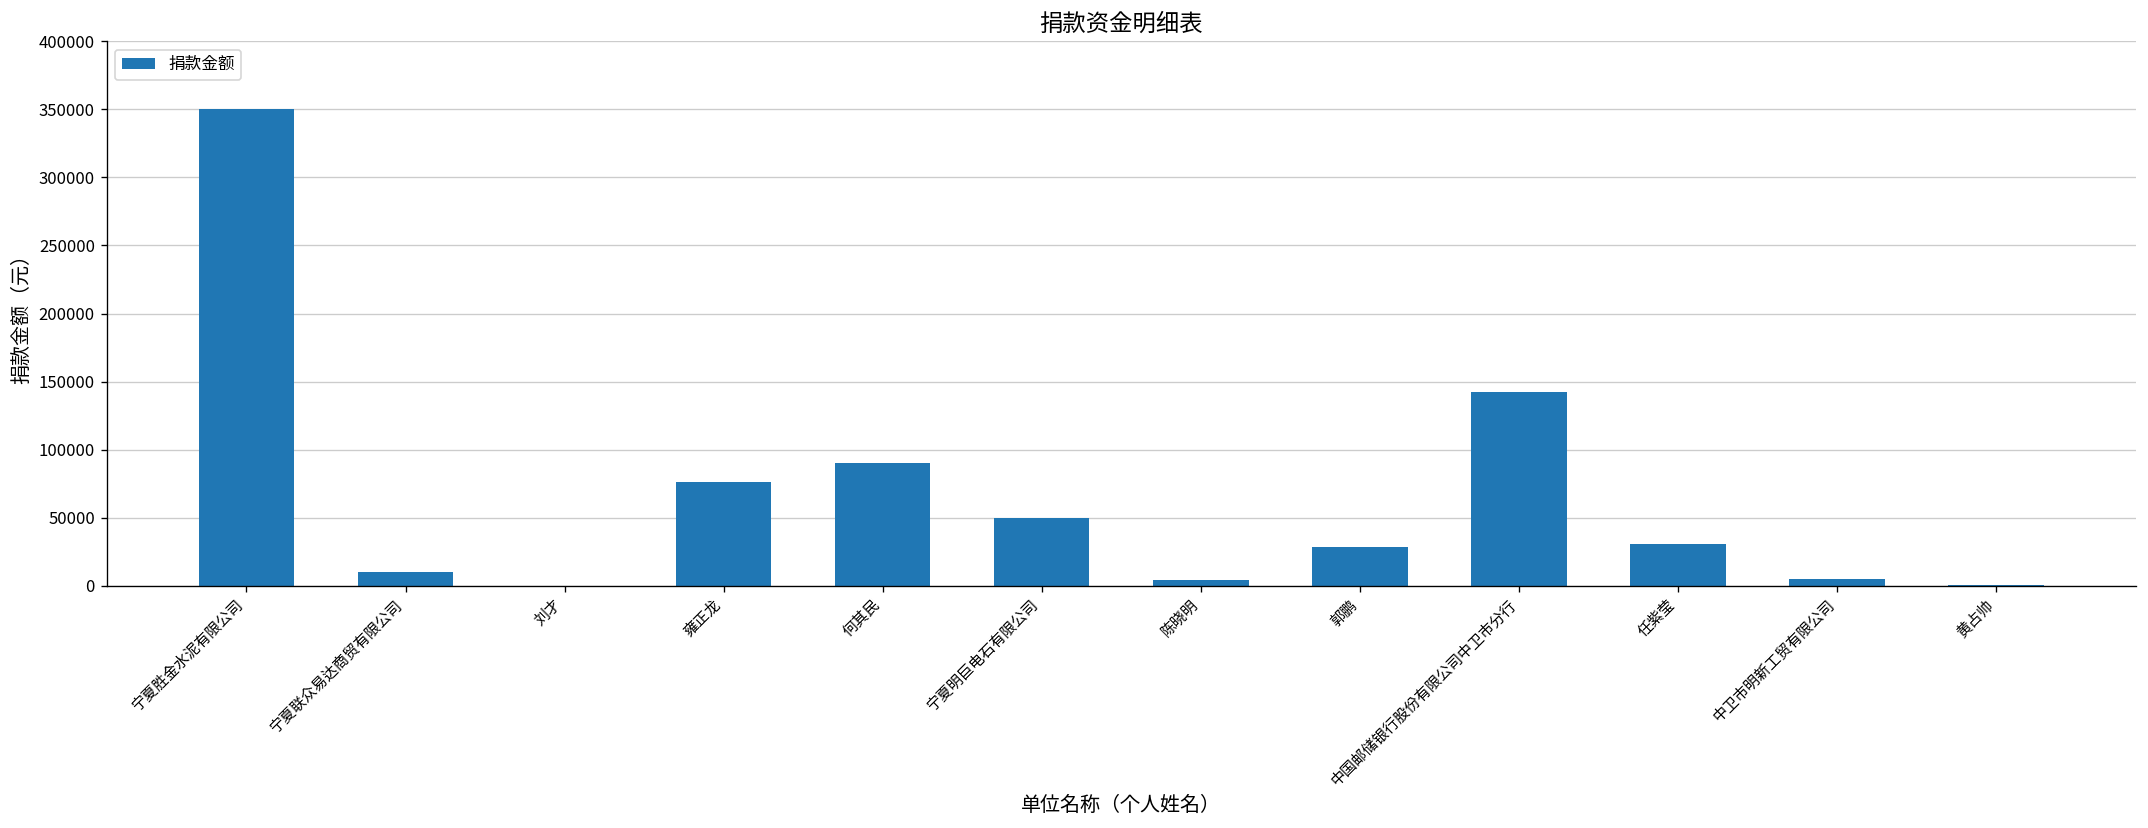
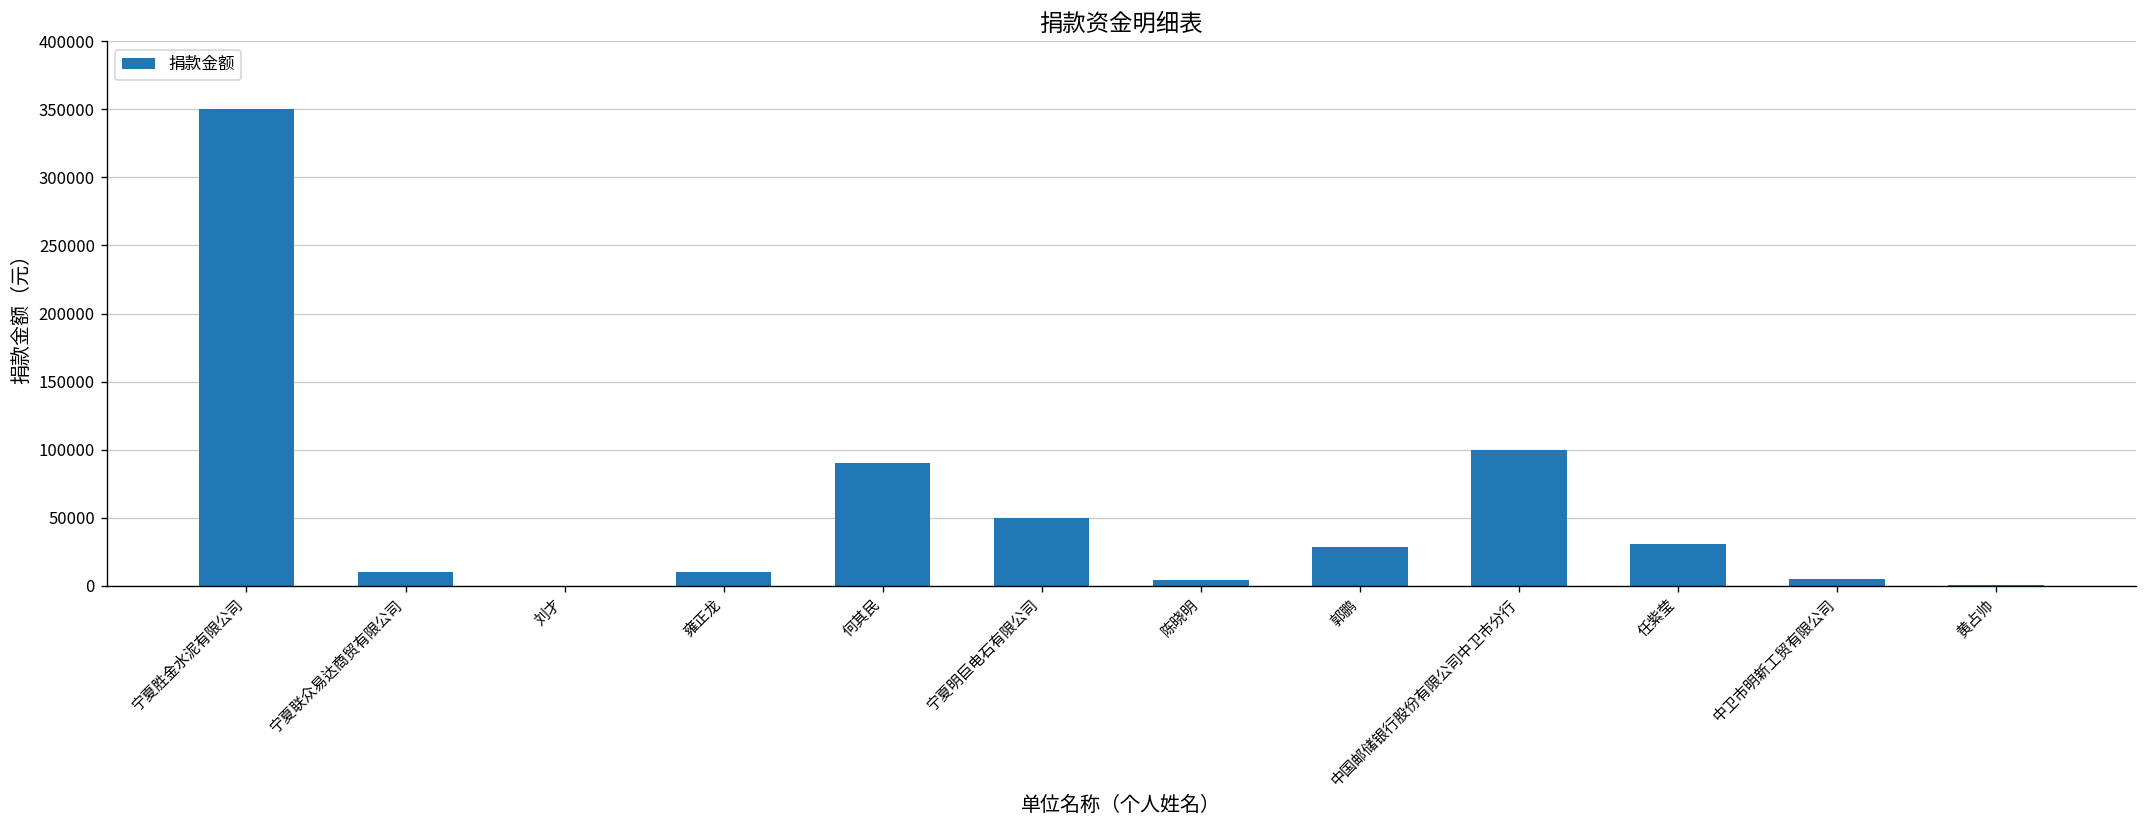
  {
    "宁夏胜金水泥有限公司": 350000,
    "宁夏联众易达商贸有限公司": 10000,
-   "雍正龙": 76000,
+   "雍正龙": 10000,
    "何其民": 91000,
    "宁夏明巨电石有限公司": 50000,
    "陈晓明": 4000,
    "郭鹏": 29000,
-   "中国邮储银行股份有限公司中卫市分行": 143000,
+   "中国邮储银行股份有限公司中卫市分行": 100000,
    "任紫莹": 31000,
    "中卫市明新工贸有限公司": 5000
  }
